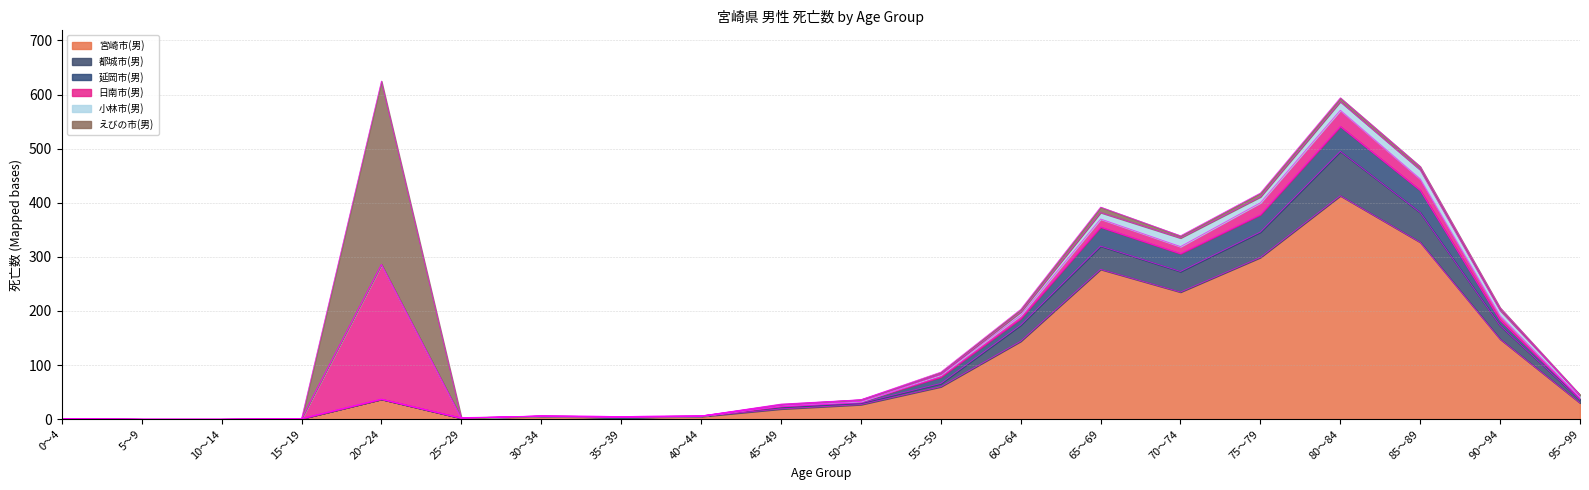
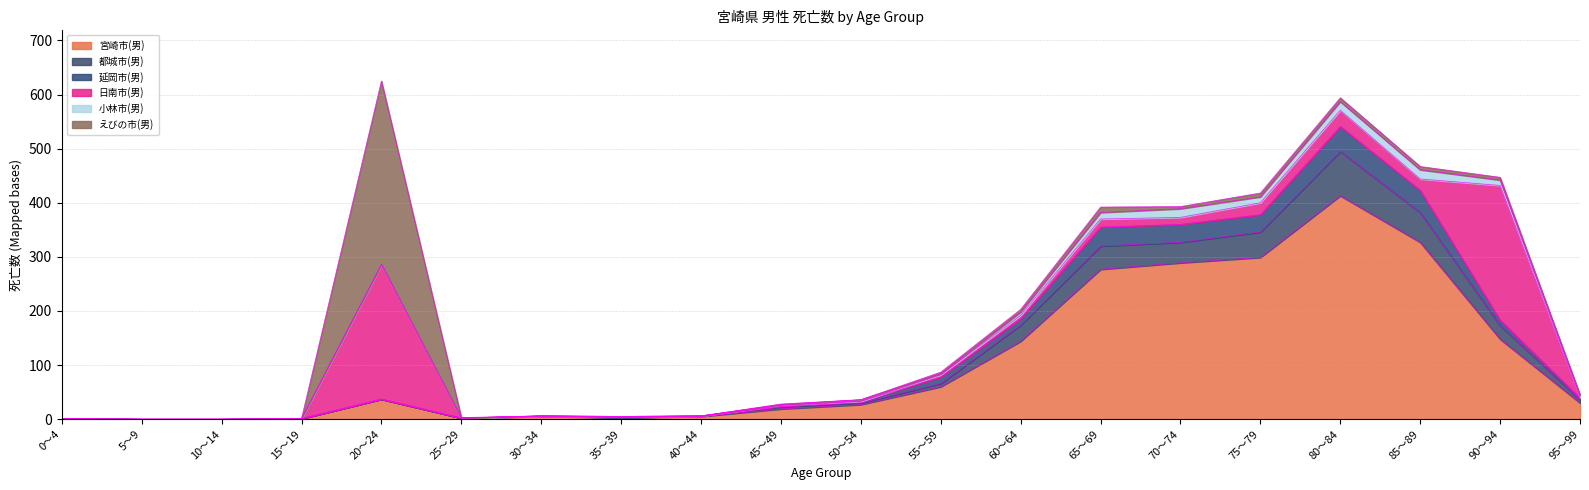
  {
    "宮崎市(男)": {
      "55～59": 60,
      "60～64": 140,
      "65～69": 280,
-     "70～74": 240,
+     "70～74": 290,
      "75～79": 300,
      "80～84": 410,
      "85～89": 330,
      "90～94": 150,
      "95～99": 30
    },
    "日南市(男)": {
      "60～64": 10,
      "65～69": 20,
      "70～74": 10,
      "75～79": 20,
      "80～84": 30,
      "85～89": 20,
-     "90～94": 10
+     "90～94": 250
    },
    "小林市(男)": {
      "60～64": 10,
      "65～69": 10,
      "75～79": 10,
      "80～84": 20,
      "85～89": 20,
      "90～94": 10
    },
    "えびの市(男)": {
      "20～24": 340,
      "60～64": 10,
      "65～69": 10,
      "75～79": 10,
      "80～84": 10,
      "85～89": 10,
      "90～94": 10
    }
  }
